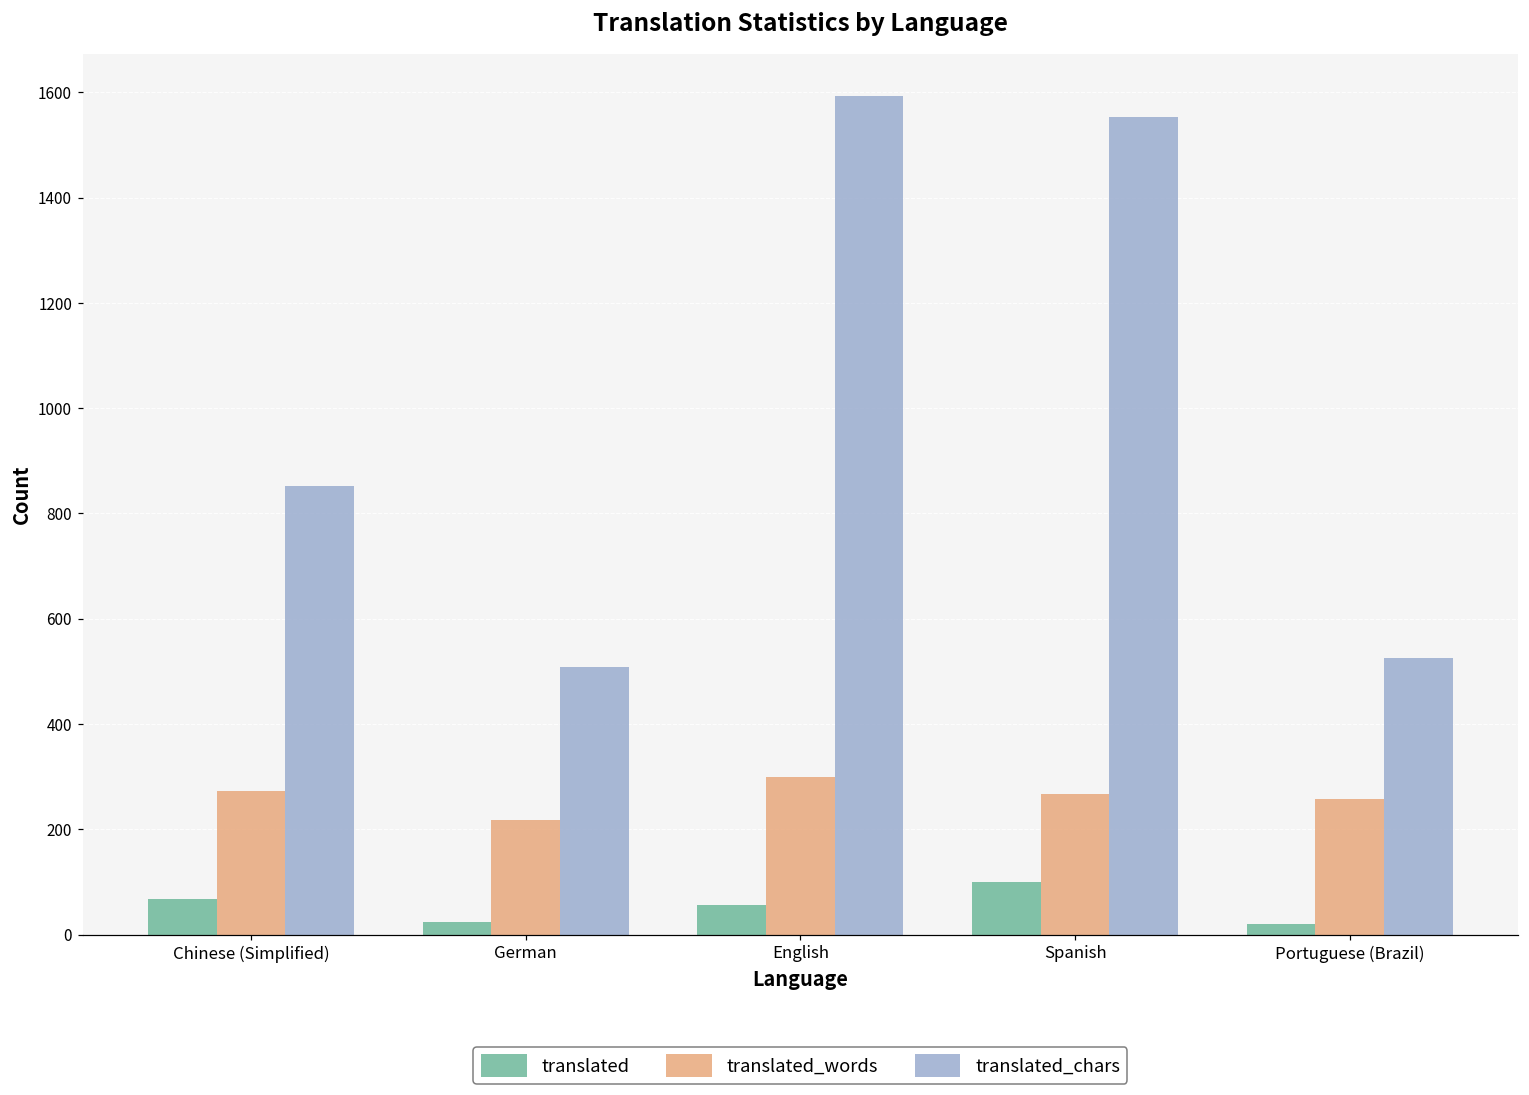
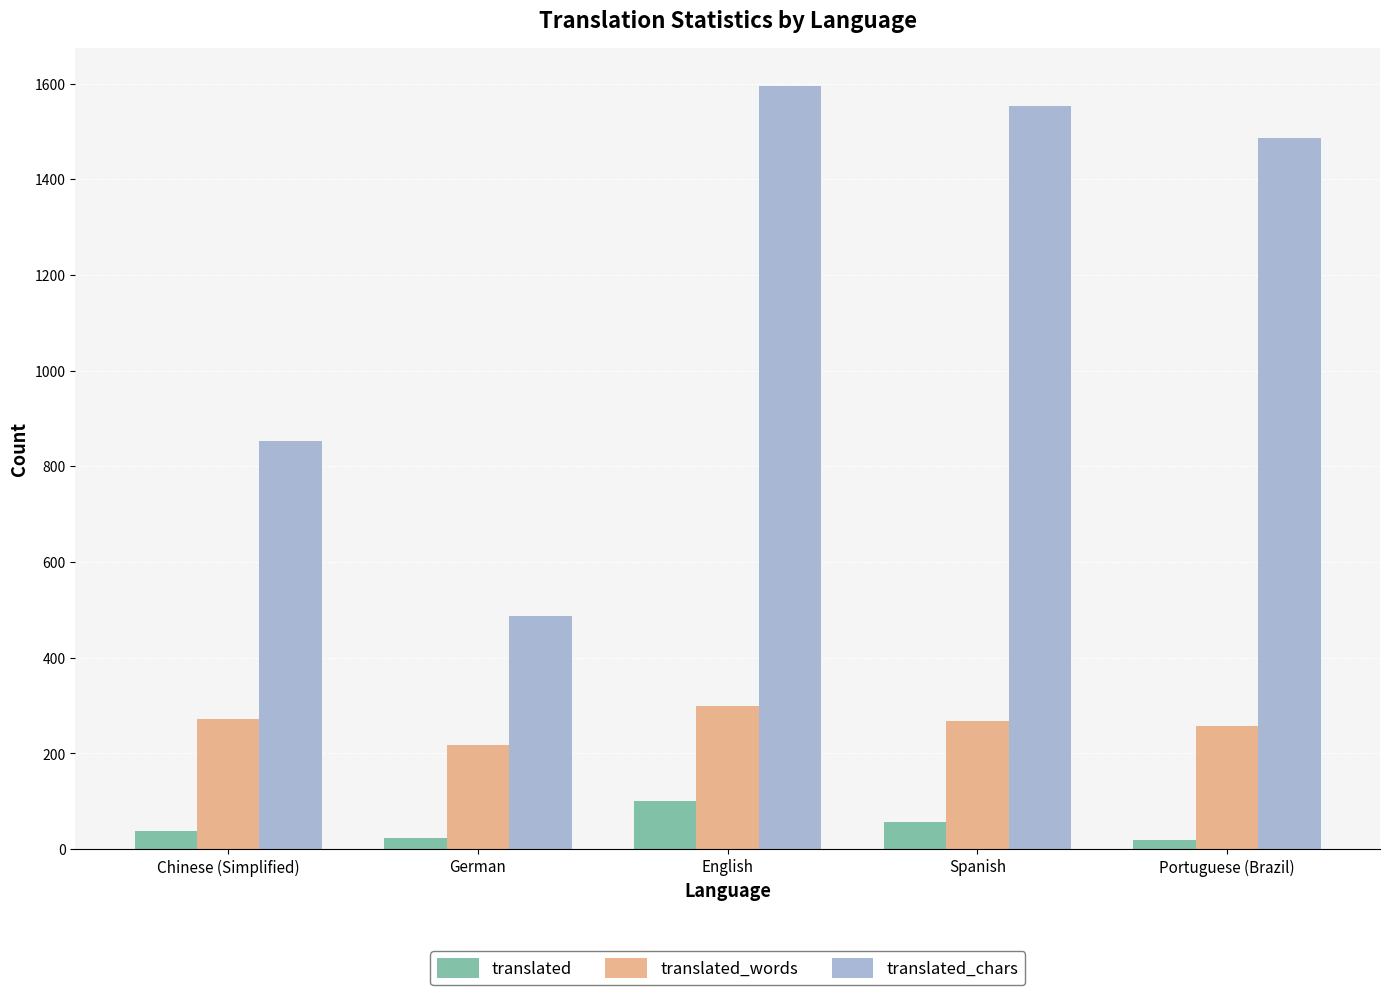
  {
    "translated": {
-     "Chinese (Simplified)": 70,
+     "Chinese (Simplified)": 40,
      "German": 20,
-     "English": 60,
-     "Spanish": 100,
+     "English": 100,
+     "Spanish": 60,
      "Portuguese (Brazil)": 20
    },
    "translated_words": {
      "Chinese (Simplified)": 270,
      "German": 220,
      "English": 300,
      "Spanish": 270,
      "Portuguese (Brazil)": 260
    },
    "translated_chars": {
      "Chinese (Simplified)": 850,
-     "German": 510,
+     "German": 490,
      "English": 1590,
      "Spanish": 1550,
-     "Portuguese (Brazil)": 530
+     "Portuguese (Brazil)": 1490
    }
  }
